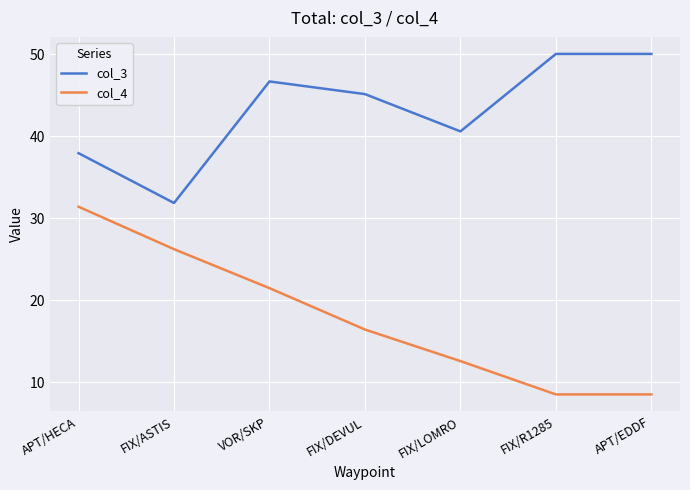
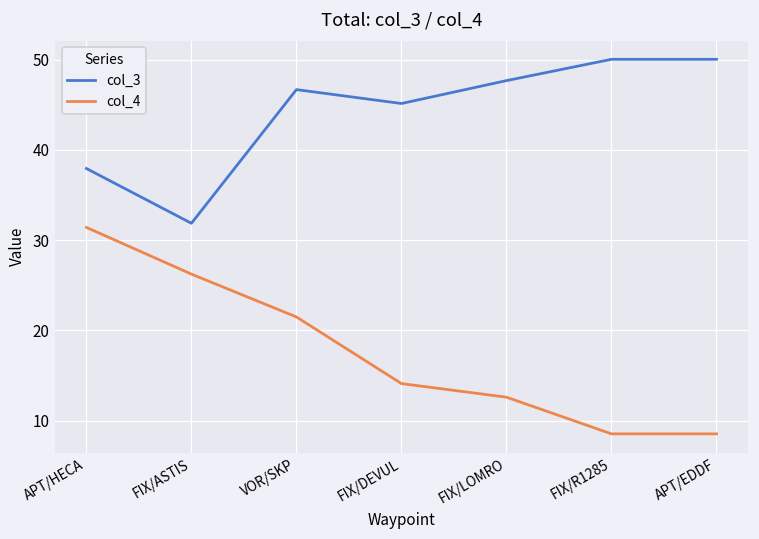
  {
    "col_3": {
      "APT/HECA": 38,
      "FIX/ASTIS": 32,
      "VOR/SKP": 47,
      "FIX/DEVUL": 45,
-     "FIX/LOMRO": 41,
+     "FIX/LOMRO": 48,
      "FIX/R1285": 50,
      "APT/EDDF": 50
    },
    "col_4": {
      "APT/HECA": 31,
      "FIX/ASTIS": 26,
      "VOR/SKP": 21,
-     "FIX/DEVUL": 16,
+     "FIX/DEVUL": 14,
      "FIX/LOMRO": 13,
      "FIX/R1285": 9,
      "APT/EDDF": 9
    }
  }
